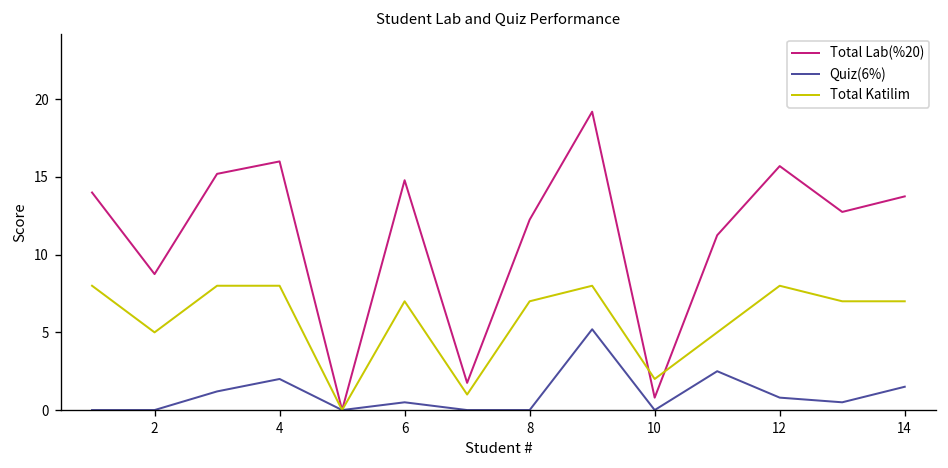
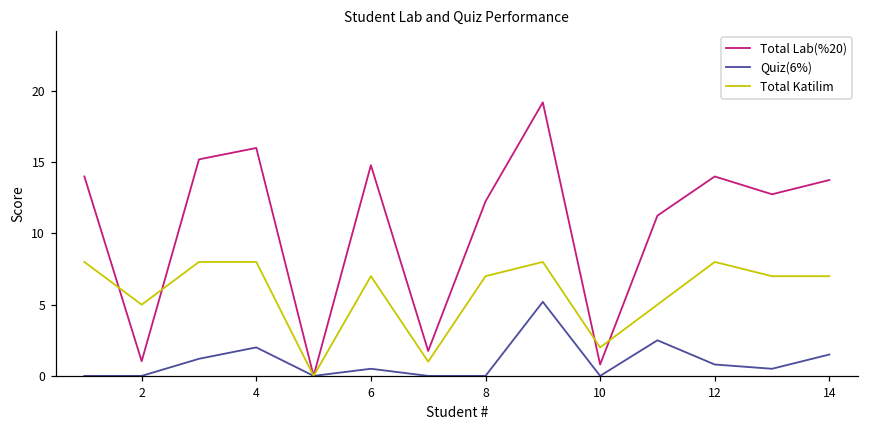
  {
    "Total Lab(%20)": {
-     "2": 8.8,
+     "2": 1.0,
      "4": 16.0,
      "6": 14.8,
      "8": 12.3,
      "10": 0.8,
-     "12": 15.7,
+     "12": 14.0,
      "14": 13.8
    },
    "Quiz(6%)": {
      "2": 0.0,
      "4": 2.0,
      "6": 0.5,
      "8": 0.0,
      "10": 0.0,
      "12": 0.8,
      "14": 1.5
    },
    "Total Katilim": {
      "2": 5.0,
      "4": 8.0,
      "6": 7.0,
      "8": 7.0,
      "10": 2.0,
      "12": 8.0,
      "14": 7.0
    }
  }
